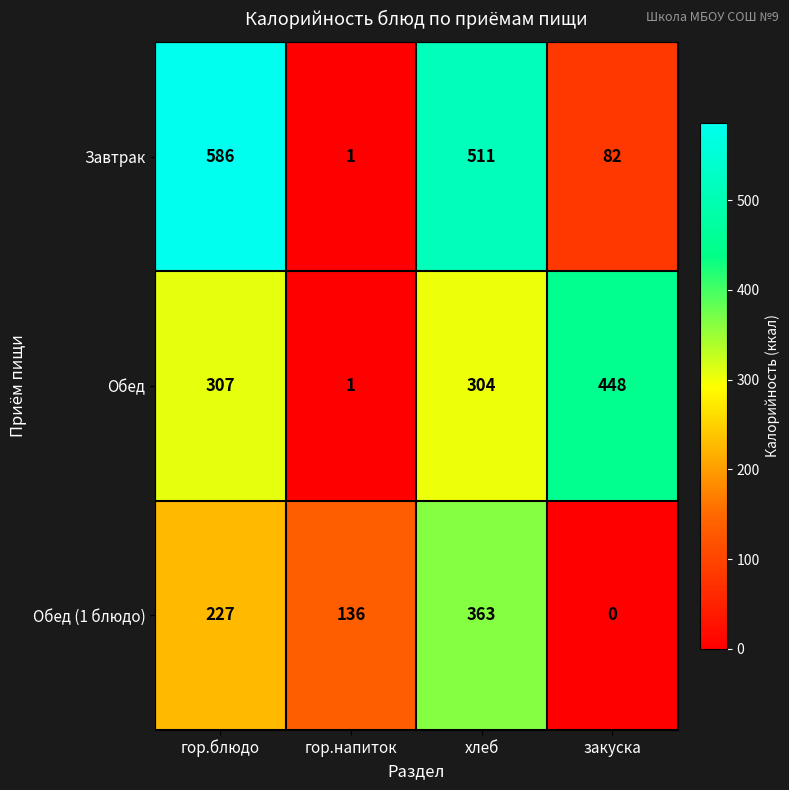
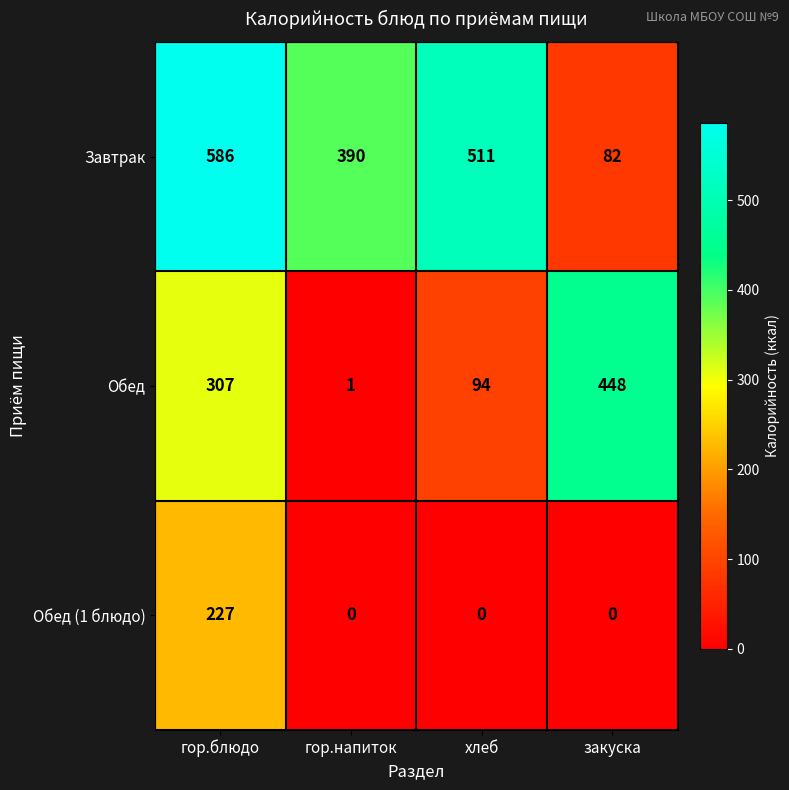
  {
    "Завтрак": {
      "гор.блюдо": 586,
-     "гор.напиток": 1,
+     "гор.напиток": 390,
      "хлеб": 511,
      "закуска": 82
    },
    "Обед": {
      "гор.блюдо": 307,
      "гор.напиток": 1,
-     "хлеб": 304,
+     "хлеб": 94,
      "закуска": 448
    },
    "Обед (1 блюдо)": {
      "гор.блюдо": 227,
-     "гор.напиток": 136,
-     "хлеб": 363,
+     "гор.напиток": 0,
+     "хлеб": 0,
      "закуска": 0
    }
  }
